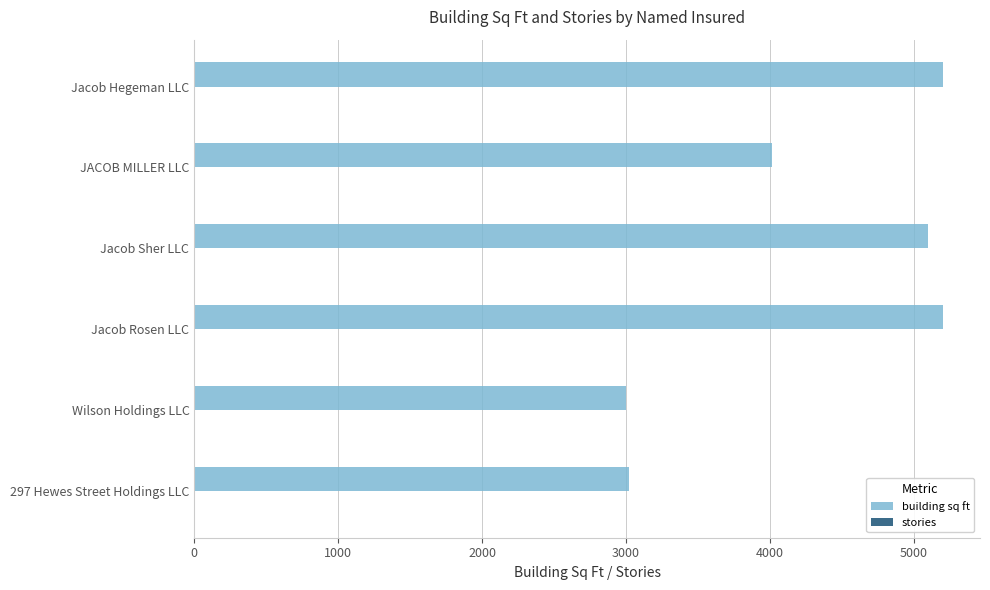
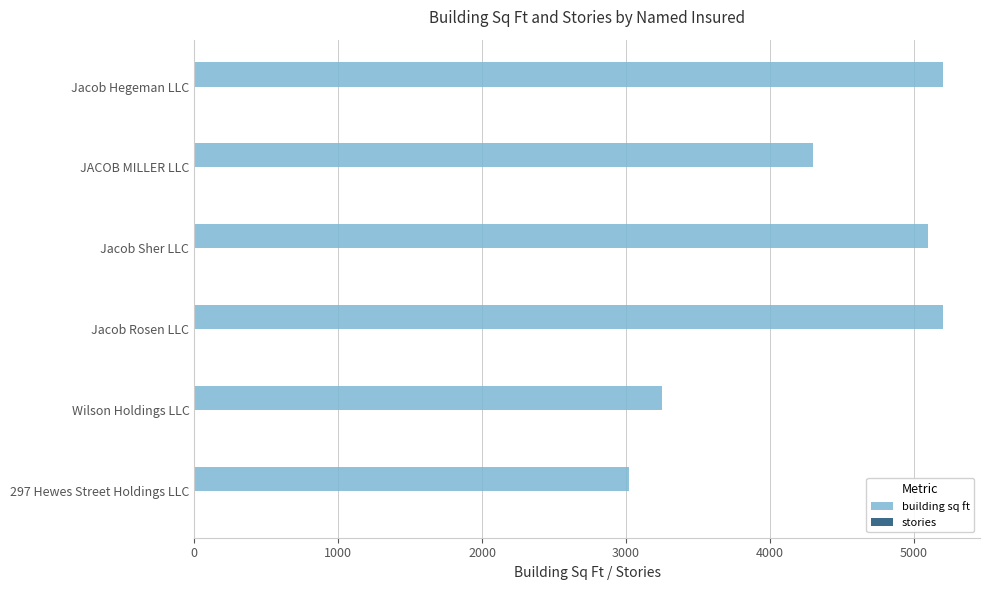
  {
    "building sq ft": {
      "Jacob Hegeman LLC": 5200,
-     "JACOB MILLER LLC": 4020,
+     "JACOB MILLER LLC": 4300,
      "Jacob Sher LLC": 5100,
      "Jacob Rosen LLC": 5200,
-     "Wilson Holdings LLC": 3000,
+     "Wilson Holdings LLC": 3250,
      "297 Hewes Street Holdings LLC": 3020
    }
  }
